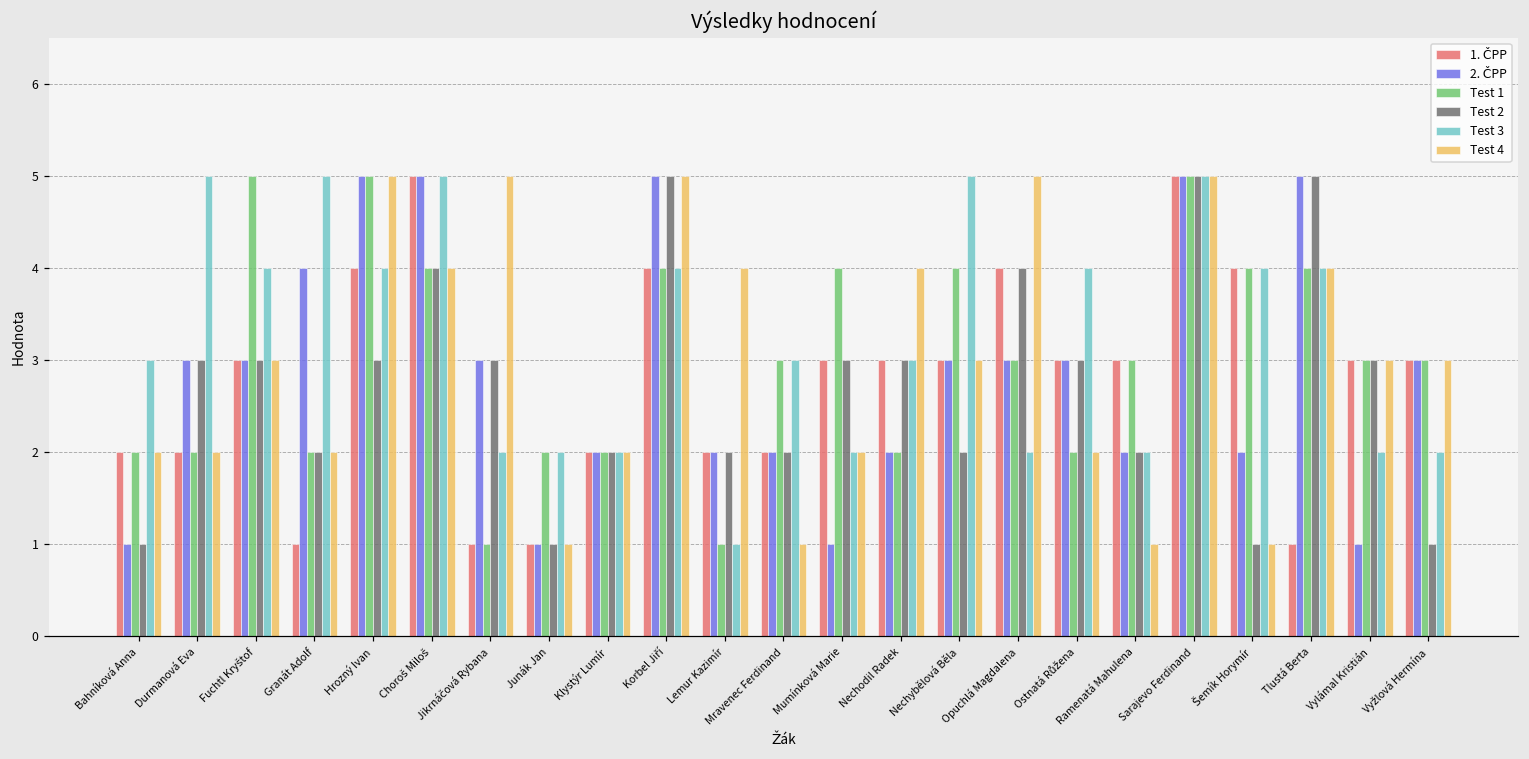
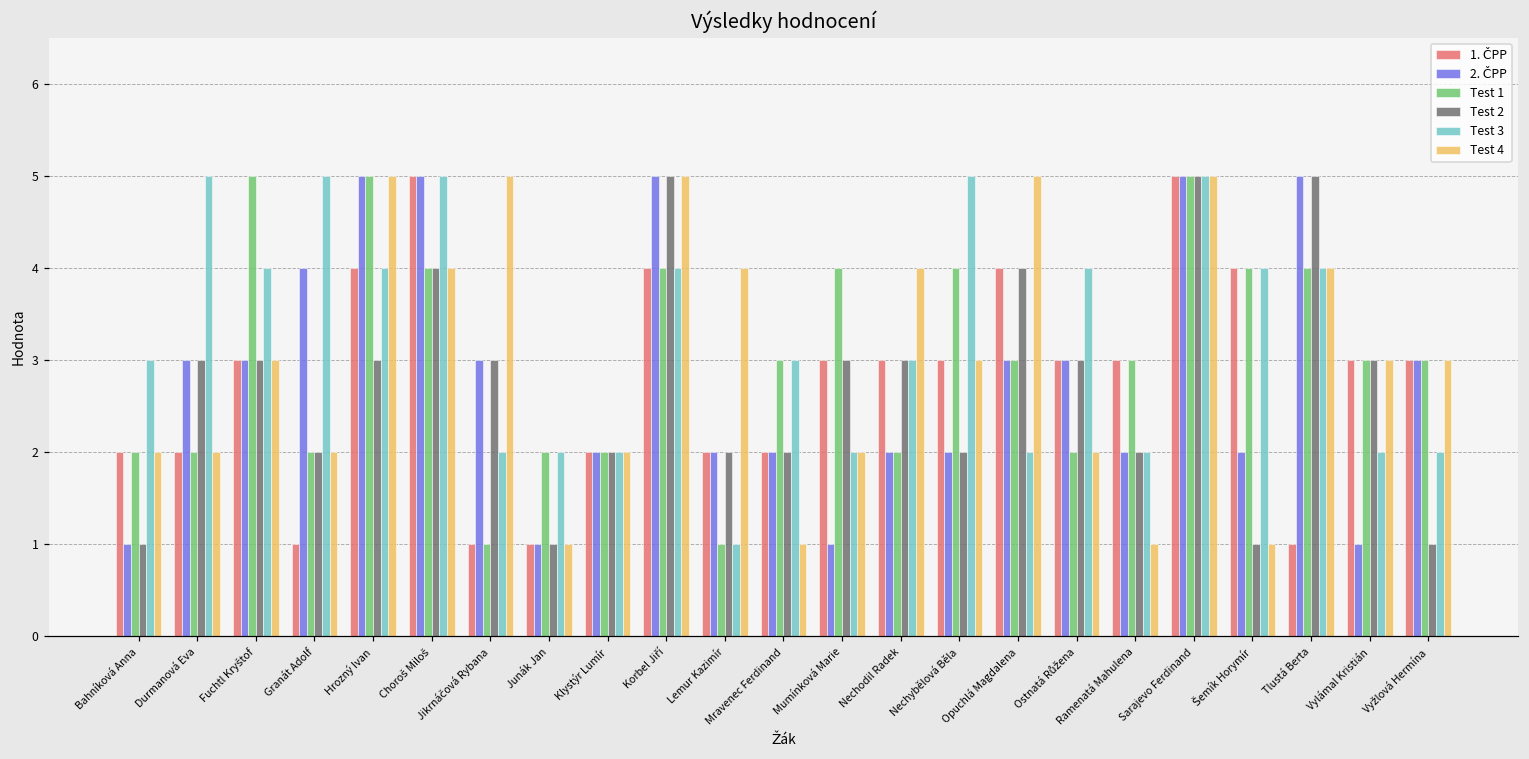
  {
    "1. ČPP": {
      "Bahníková Anna": 2,
      "Durmanová Eva": 2,
      "Fuchtl Kryštof": 3,
      "Granát Adolf": 1,
      "Hrozný Ivan": 4,
      "Choroš Miloš": 5,
      "Jikrnáčová Rybana": 1,
      "Junák Jan": 1,
      "Klystýr Lumír": 2,
      "Korbel Jiří": 4,
      "Lemur Kazimír": 2,
      "Mravenec Ferdinand": 2,
      "Mumínková Marie": 3,
      "Nechodil Radek": 3,
      "Nechybělová Běla": 3,
      "Opuchlá Magdalena": 4,
      "Ostnatá Růžena": 3,
      "Ramenatá Mahulena": 3,
      "Sarajevo Ferdinand": 5,
      "Šemík Horymír": 4,
      "Tlustá Berta": 1,
      "Vylámal Kristián": 3,
      "Vyžlová Hermína": 3
    },
    "2. ČPP": {
      "Bahníková Anna": 1,
      "Durmanová Eva": 3,
      "Fuchtl Kryštof": 3,
      "Granát Adolf": 4,
      "Hrozný Ivan": 5,
      "Choroš Miloš": 5,
      "Jikrnáčová Rybana": 3,
      "Junák Jan": 1,
      "Klystýr Lumír": 2,
      "Korbel Jiří": 5,
      "Lemur Kazimír": 2,
      "Mravenec Ferdinand": 2,
      "Mumínková Marie": 1,
      "Nechodil Radek": 2,
-     "Nechybělová Běla": 3,
+     "Nechybělová Běla": 2,
      "Opuchlá Magdalena": 3,
      "Ostnatá Růžena": 3,
      "Ramenatá Mahulena": 2,
      "Sarajevo Ferdinand": 5,
      "Šemík Horymír": 2,
      "Tlustá Berta": 5,
      "Vylámal Kristián": 1,
      "Vyžlová Hermína": 3
    },
    "Test 1": {
      "Bahníková Anna": 2,
      "Durmanová Eva": 2,
      "Fuchtl Kryštof": 5,
      "Granát Adolf": 2,
      "Hrozný Ivan": 5,
      "Choroš Miloš": 4,
      "Jikrnáčová Rybana": 1,
      "Junák Jan": 2,
      "Klystýr Lumír": 2,
      "Korbel Jiří": 4,
      "Lemur Kazimír": 1,
      "Mravenec Ferdinand": 3,
      "Mumínková Marie": 4,
      "Nechodil Radek": 2,
      "Nechybělová Běla": 4,
      "Opuchlá Magdalena": 3,
      "Ostnatá Růžena": 2,
      "Ramenatá Mahulena": 3,
      "Sarajevo Ferdinand": 5,
      "Šemík Horymír": 4,
      "Tlustá Berta": 4,
      "Vylámal Kristián": 3,
      "Vyžlová Hermína": 3
    },
    "Test 2": {
      "Bahníková Anna": 1,
      "Durmanová Eva": 3,
      "Fuchtl Kryštof": 3,
      "Granát Adolf": 2,
      "Hrozný Ivan": 3,
      "Choroš Miloš": 4,
      "Jikrnáčová Rybana": 3,
      "Junák Jan": 1,
      "Klystýr Lumír": 2,
      "Korbel Jiří": 5,
      "Lemur Kazimír": 2,
      "Mravenec Ferdinand": 2,
      "Mumínková Marie": 3,
      "Nechodil Radek": 3,
      "Nechybělová Běla": 2,
      "Opuchlá Magdalena": 4,
      "Ostnatá Růžena": 3,
      "Ramenatá Mahulena": 2,
      "Sarajevo Ferdinand": 5,
      "Šemík Horymír": 1,
      "Tlustá Berta": 5,
      "Vylámal Kristián": 3,
      "Vyžlová Hermína": 1
    },
    "Test 3": {
      "Bahníková Anna": 3,
      "Durmanová Eva": 5,
      "Fuchtl Kryštof": 4,
      "Granát Adolf": 5,
      "Hrozný Ivan": 4,
      "Choroš Miloš": 5,
      "Jikrnáčová Rybana": 2,
      "Junák Jan": 2,
      "Klystýr Lumír": 2,
      "Korbel Jiří": 4,
      "Lemur Kazimír": 1,
      "Mravenec Ferdinand": 3,
      "Mumínková Marie": 2,
      "Nechodil Radek": 3,
      "Nechybělová Běla": 5,
      "Opuchlá Magdalena": 2,
      "Ostnatá Růžena": 4,
      "Ramenatá Mahulena": 2,
      "Sarajevo Ferdinand": 5,
      "Šemík Horymír": 4,
      "Tlustá Berta": 4,
      "Vylámal Kristián": 2,
      "Vyžlová Hermína": 2
    },
    "Test 4": {
      "Bahníková Anna": 2,
      "Durmanová Eva": 2,
      "Fuchtl Kryštof": 3,
      "Granát Adolf": 2,
      "Hrozný Ivan": 5,
      "Choroš Miloš": 4,
      "Jikrnáčová Rybana": 5,
      "Junák Jan": 1,
      "Klystýr Lumír": 2,
      "Korbel Jiří": 5,
      "Lemur Kazimír": 4,
      "Mravenec Ferdinand": 1,
      "Mumínková Marie": 2,
      "Nechodil Radek": 4,
      "Nechybělová Běla": 3,
      "Opuchlá Magdalena": 5,
      "Ostnatá Růžena": 2,
      "Ramenatá Mahulena": 1,
      "Sarajevo Ferdinand": 5,
      "Šemík Horymír": 1,
      "Tlustá Berta": 4,
      "Vylámal Kristián": 3,
      "Vyžlová Hermína": 3
    }
  }
